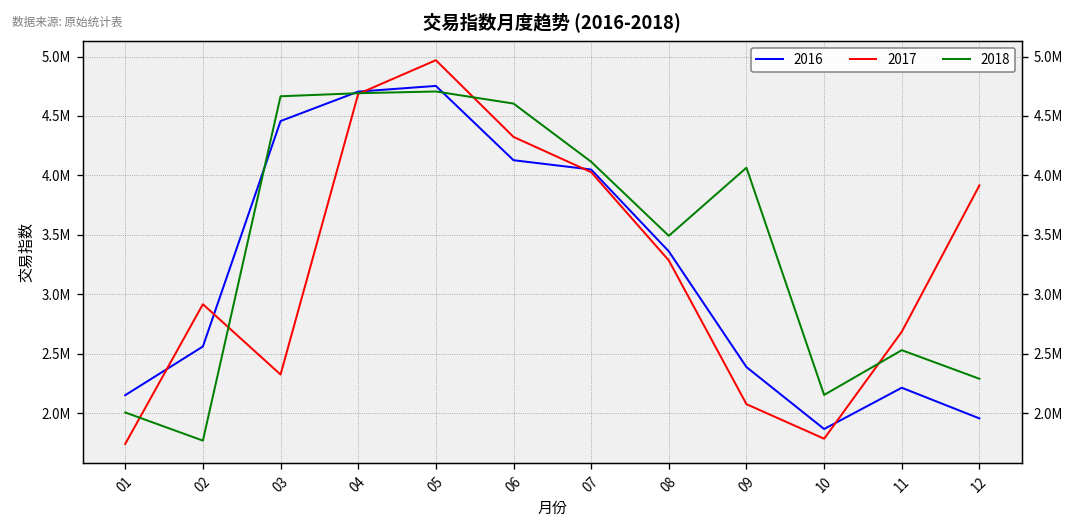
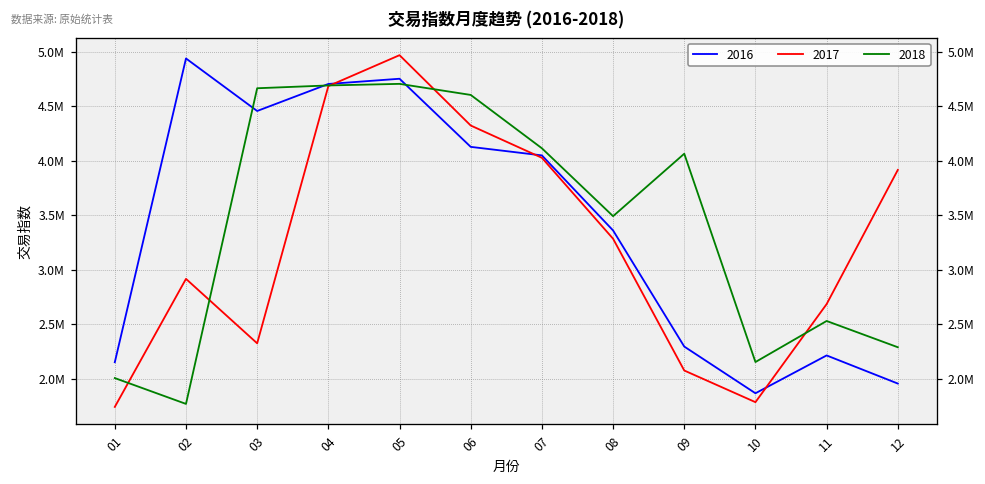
  {
    "2016": {
      "01": 2200000,
-     "02": 2600000,
+     "02": 4900000,
      "03": 4500000,
      "05": 4800000,
      "06": 4100000,
      "08": 3400000,
-     "09": 2400000,
+     "09": 2300000,
      "10": 1900000,
      "11": 2200000,
      "12": 2000000
    },
    "2017": {
      "01": 1700000,
      "02": 2900000,
      "03": 2300000,
      "05": 5000000,
      "06": 4300000,
      "08": 3300000,
      "09": 2100000,
      "10": 1800000,
      "11": 2700000,
      "12": 3900000
    },
    "2018": {
      "01": 2000000,
      "02": 1800000,
      "03": 4700000,
      "05": 4700000,
      "06": 4600000,
      "07": 4100000,
      "08": 3500000,
      "09": 4100000,
      "10": 2200000,
      "11": 2500000,
      "12": 2300000
    }
  }
